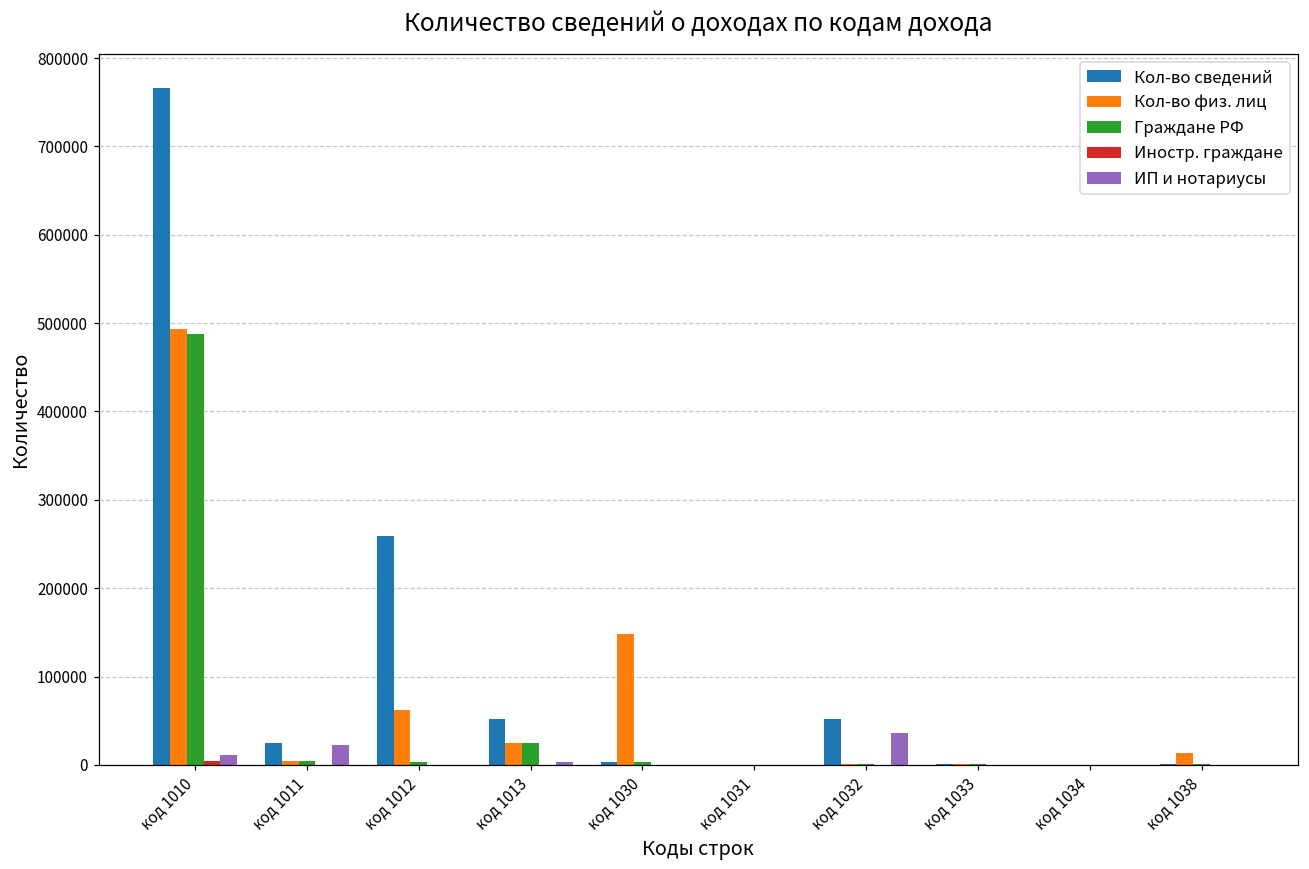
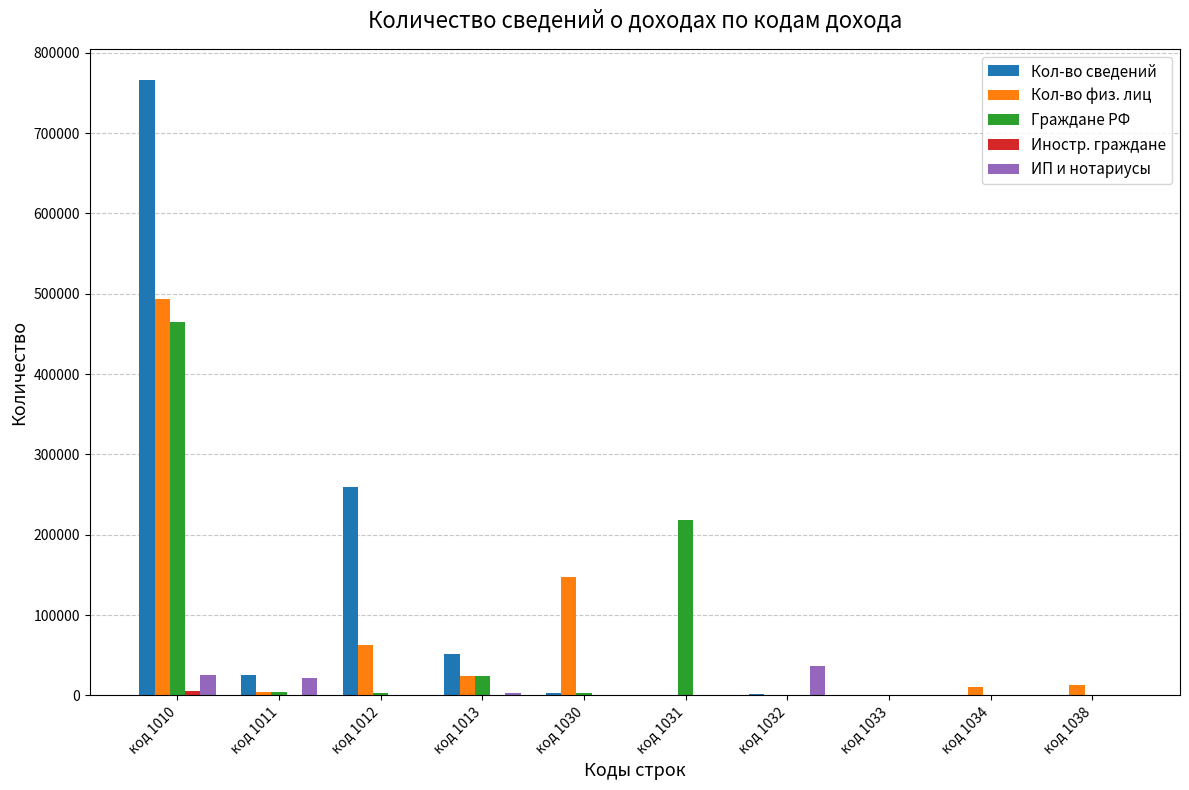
  {
    "Кол-во сведений": {
      "код 1010": 770000,
      "код 1011": 20000,
      "код 1012": 260000,
      "код 1013": 50000,
-     "код 1032": 50000
+     "код 1032": 0
    },
    "Кол-во физ. лиц": {
      "код 1010": 490000,
      "код 1011": 0,
      "код 1012": 60000,
      "код 1013": 20000,
      "код 1030": 150000,
-     "код 1034": 0,
+     "код 1034": 10000,
      "код 1038": 10000
    },
    "Граждане РФ": {
-     "код 1010": 490000,
+     "код 1010": 460000,
      "код 1011": 0,
      "код 1012": 0,
      "код 1013": 20000,
-     "код 1031": 0
+     "код 1031": 220000
    },
    "Иностр. граждане": {
      "код 1010": 0,
      "код 1013": 0,
      "код 1030": 0,
      "код 1031": 0,
      "код 1032": 0,
      "код 1034": 0,
      "код 1038": 0
    },
    "ИП и нотариусы": {
-     "код 1010": 10000,
+     "код 1010": 30000,
      "код 1011": 20000,
      "код 1013": 0,
      "код 1032": 40000
    }
  }
